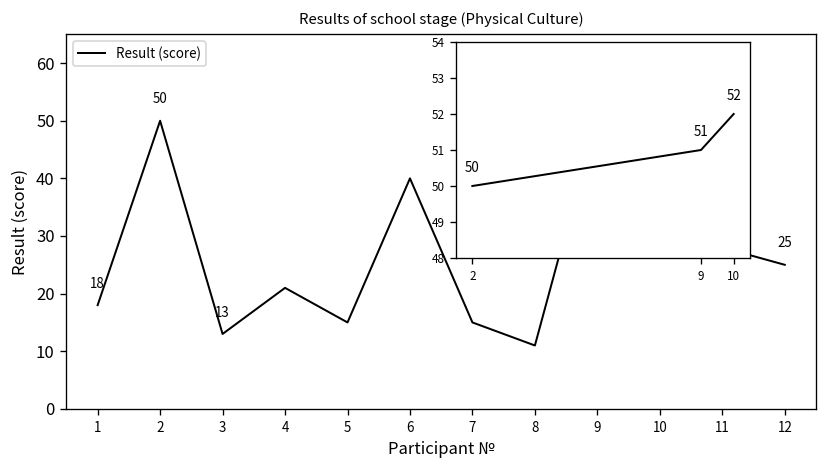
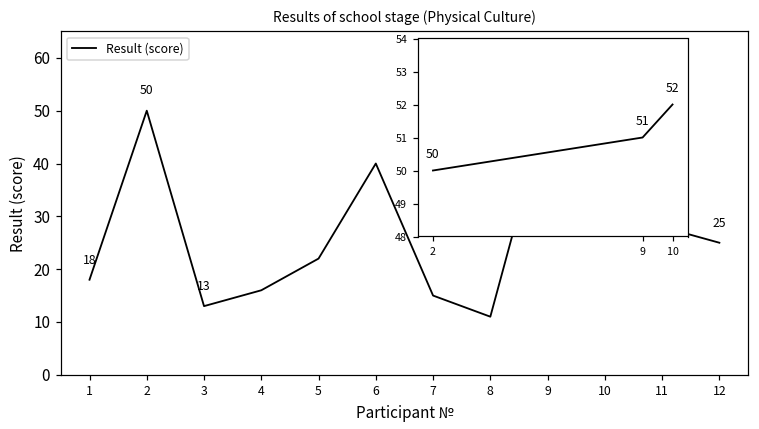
  {
    "Results of school stage (Physical Culture)": {
-     "4": 21,
-     "5": 15,
+     "4": 16,
+     "5": 22,
      "6": 40,
      "7": 15,
      "8": 11,
      "9": 51,
      "10": 52,
      "11": 28
    }
  }
